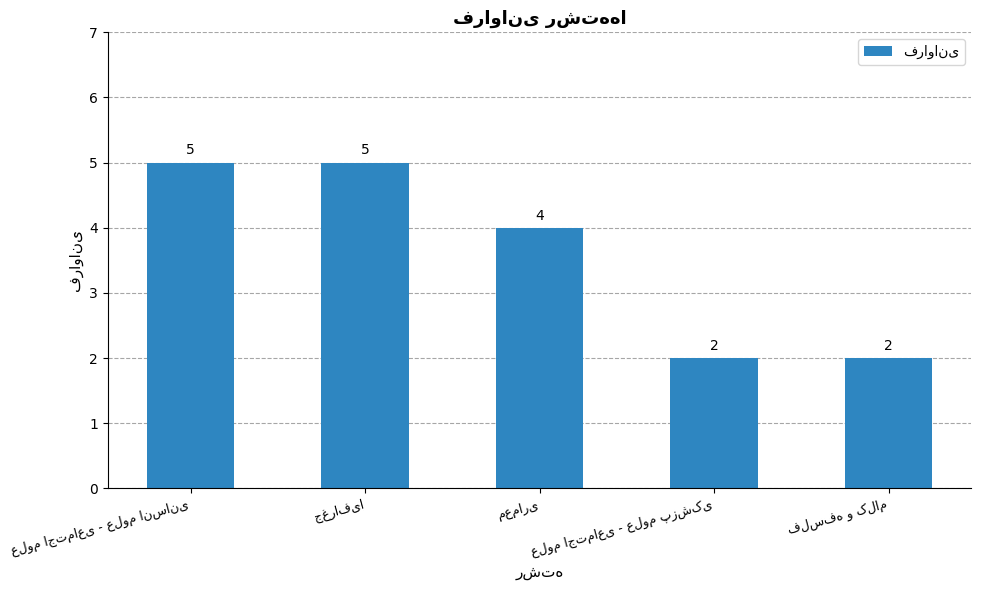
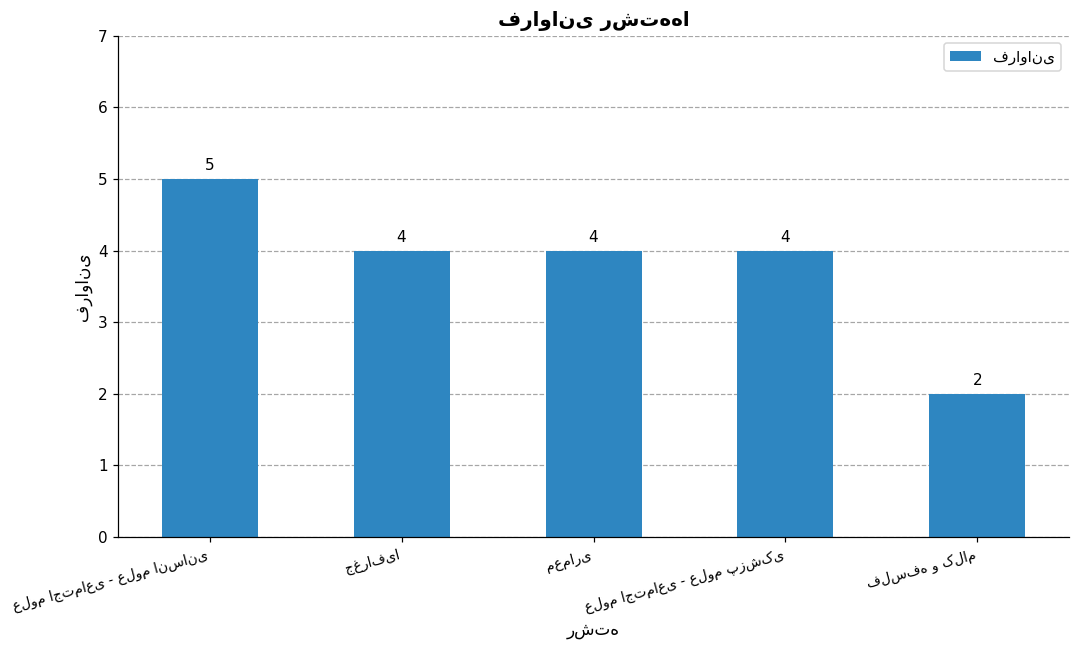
  {
    "علوم اجتماعی - علوم انسانی": 5,
-   "جغرافیا": 5,
+   "جغرافیا": 4,
    "معماری": 4,
-   "علوم اجتماعی - علوم پزشکی": 2,
+   "علوم اجتماعی - علوم پزشکی": 4,
    "فلسفه و کلام": 2
  }
